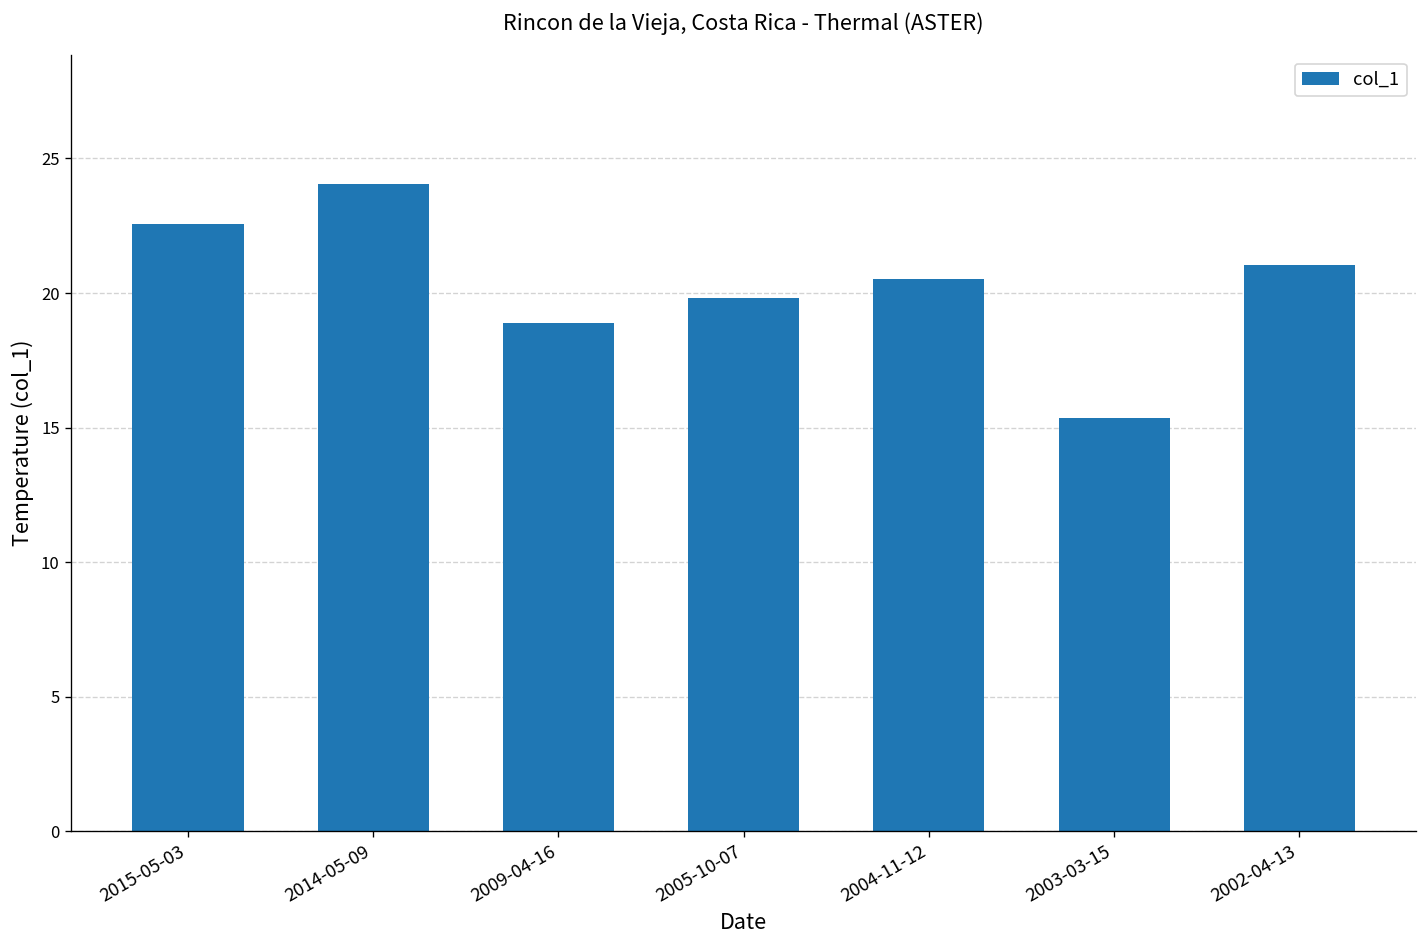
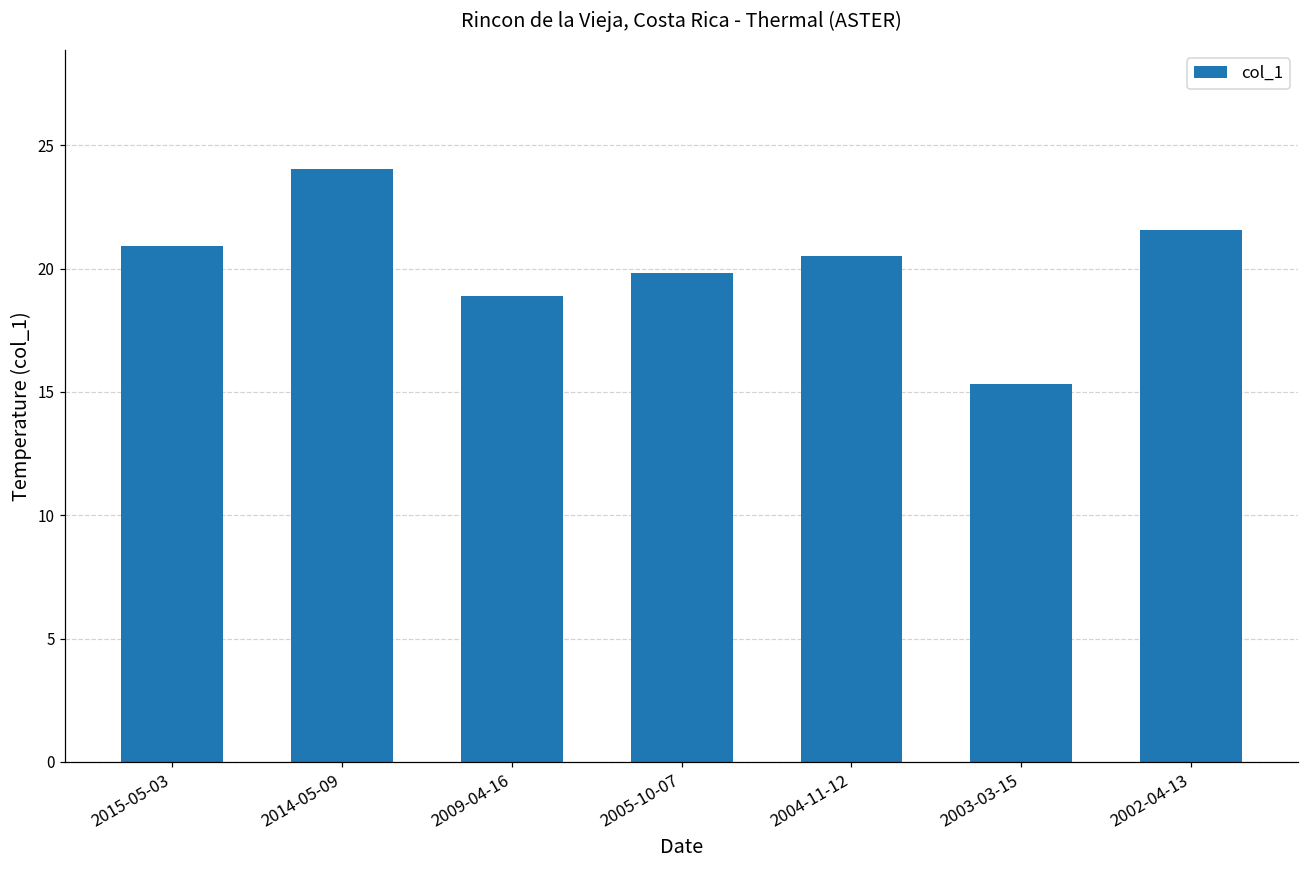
  {
-   "2015-05-03": 22.6,
+   "2015-05-03": 20.9,
    "2014-05-09": 24.1,
    "2009-04-16": 18.9,
    "2005-10-07": 19.8,
    "2004-11-12": 20.5,
    "2003-03-15": 15.3,
-   "2002-04-13": 21.0
+   "2002-04-13": 21.6
  }
